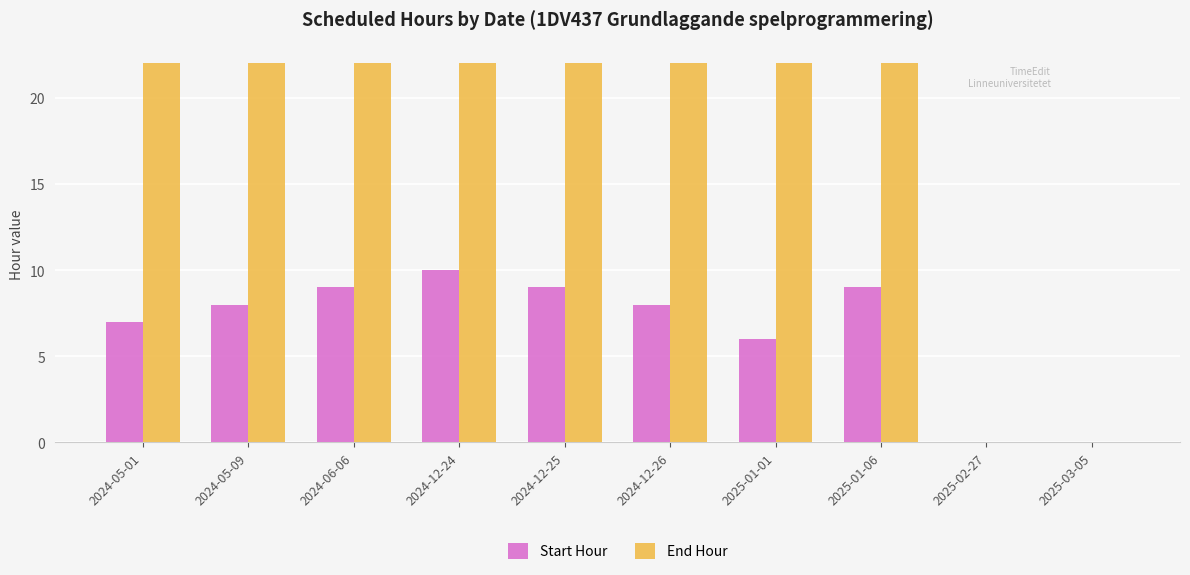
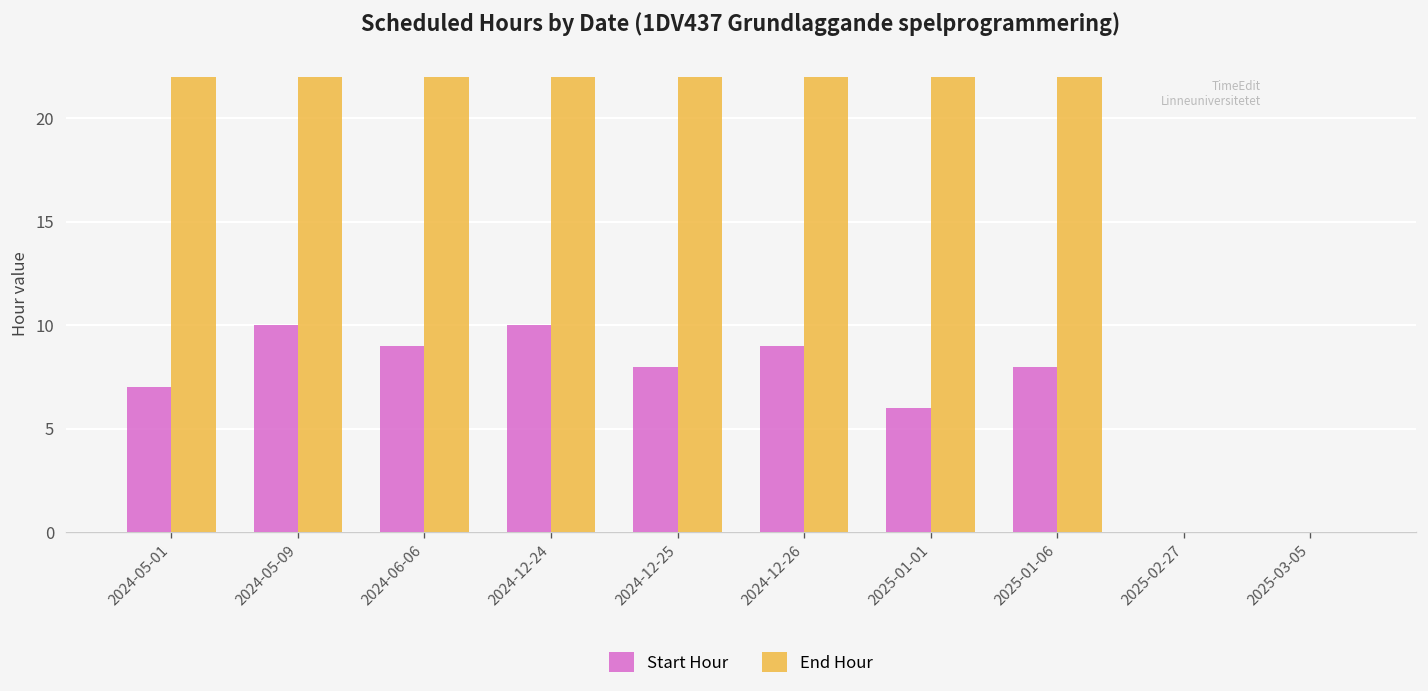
  {
    "Start Hour": {
      "2024-05-01": 7,
-     "2024-05-09": 8,
+     "2024-05-09": 10,
      "2024-06-06": 9,
      "2024-12-24": 10,
-     "2024-12-25": 9,
-     "2024-12-26": 8,
+     "2024-12-25": 8,
+     "2024-12-26": 9,
      "2025-01-01": 6,
-     "2025-01-06": 9,
+     "2025-01-06": 8,
      "2025-02-27": 0,
      "2025-03-05": 0
    },
    "End Hour": {
      "2024-05-01": 22,
      "2024-05-09": 22,
      "2024-06-06": 22,
      "2024-12-24": 22,
      "2024-12-25": 22,
      "2024-12-26": 22,
      "2025-01-01": 22,
      "2025-01-06": 22,
      "2025-02-27": 0,
      "2025-03-05": 0
    }
  }
